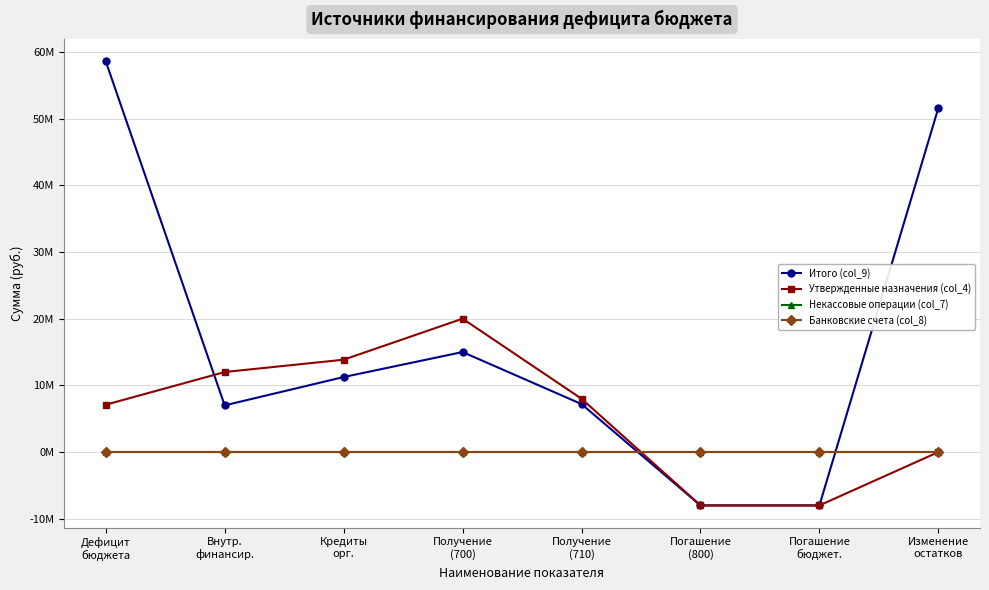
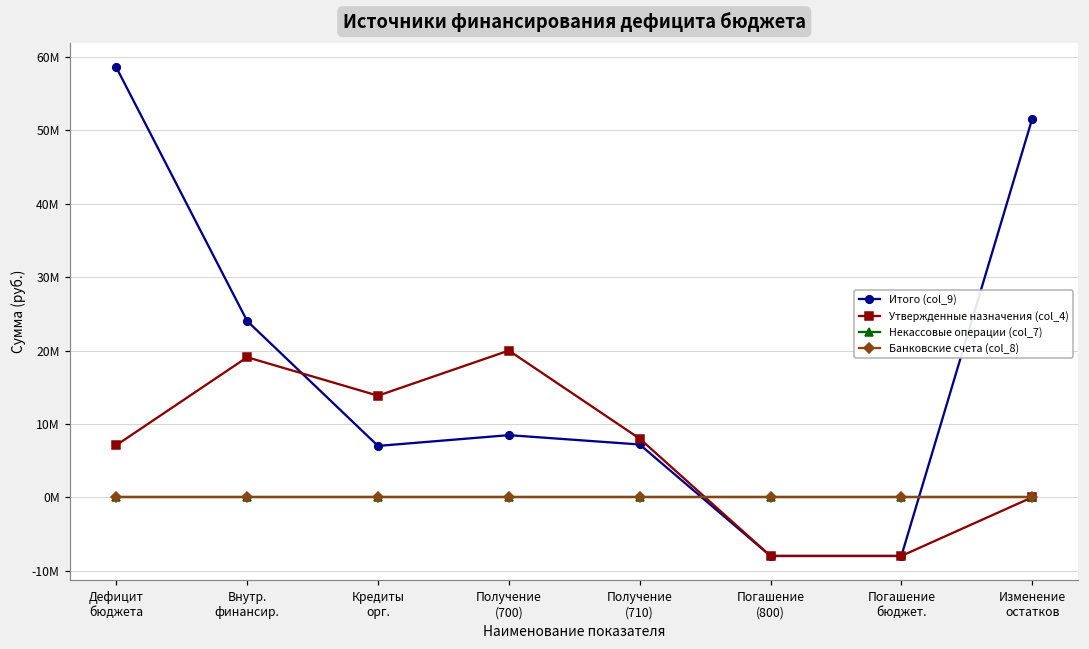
  {
    "Итого (col_9)": {
      "Дефицит бюджета": 59000000,
-     "Внутр. финансир.": 7000000,
-     "Кредиты орг.": 11000000,
-     "Получение (700)": 15000000,
+     "Внутр. финансир.": 24000000,
+     "Кредиты орг.": 7000000,
+     "Получение (700)": 8000000,
      "Получение (710)": 7000000,
      "Изменение остатков": 52000000
    },
    "Утвержденные назначения (col_4)": {
      "Дефицит бюджета": 7000000,
-     "Внутр. финансир.": 12000000,
+     "Внутр. финансир.": 19000000,
      "Кредиты орг.": 14000000,
      "Получение (700)": 20000000,
      "Получение (710)": 8000000
    },
    "Банковские счета (col_8)": {
      "Дефицит бюджета": 0,
      "Внутр. финансир.": 0,
      "Кредиты орг.": 0,
      "Получение (700)": 0,
      "Получение (710)": 0,
      "Погашение (800)": 0,
      "Погашение бюджет.": 0
    }
  }
